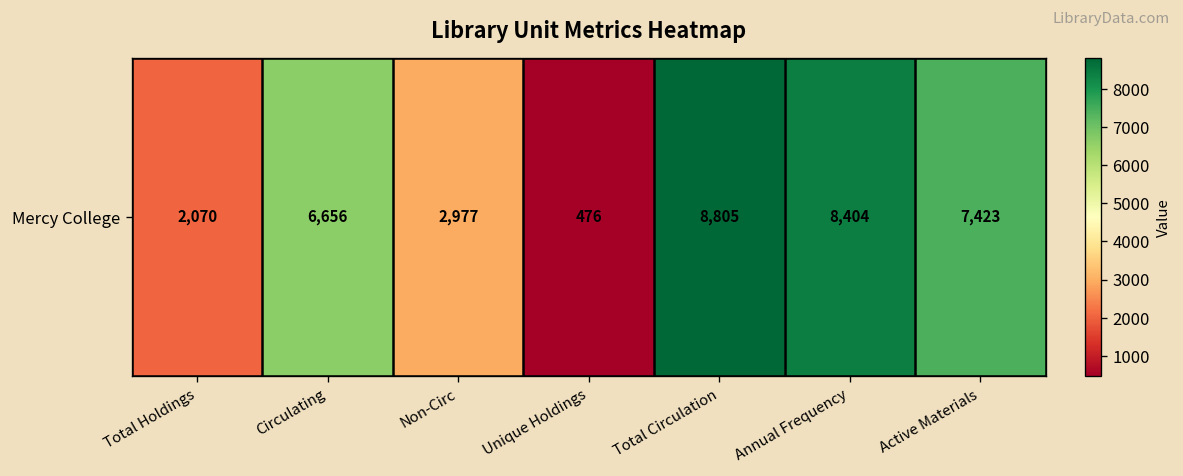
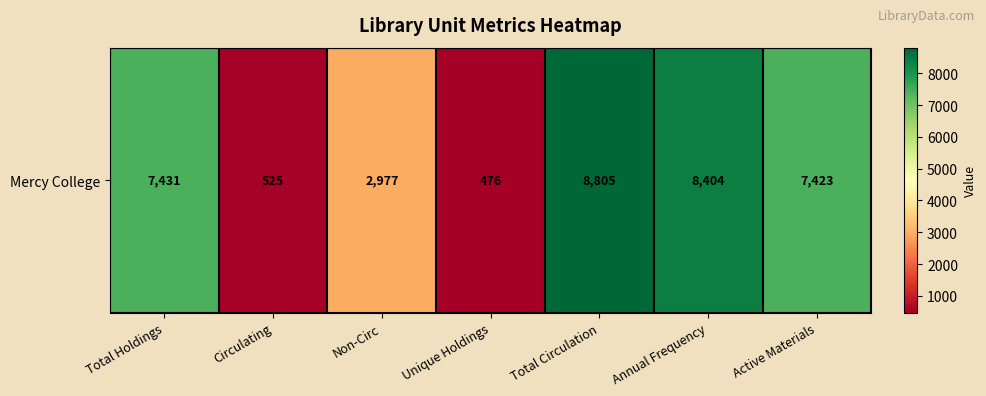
  {
    "Mercy College": {
-     "Total Holdings": "2,070",
-     "Circulating": "6,656",
+     "Total Holdings": "7,431",
+     "Circulating": "525",
      "Non-Circ": "2,977",
      "Unique Holdings": "476",
      "Total Circulation": "8,805",
      "Annual Frequency": "8,404",
      "Active Materials": "7,423"
    }
  }
